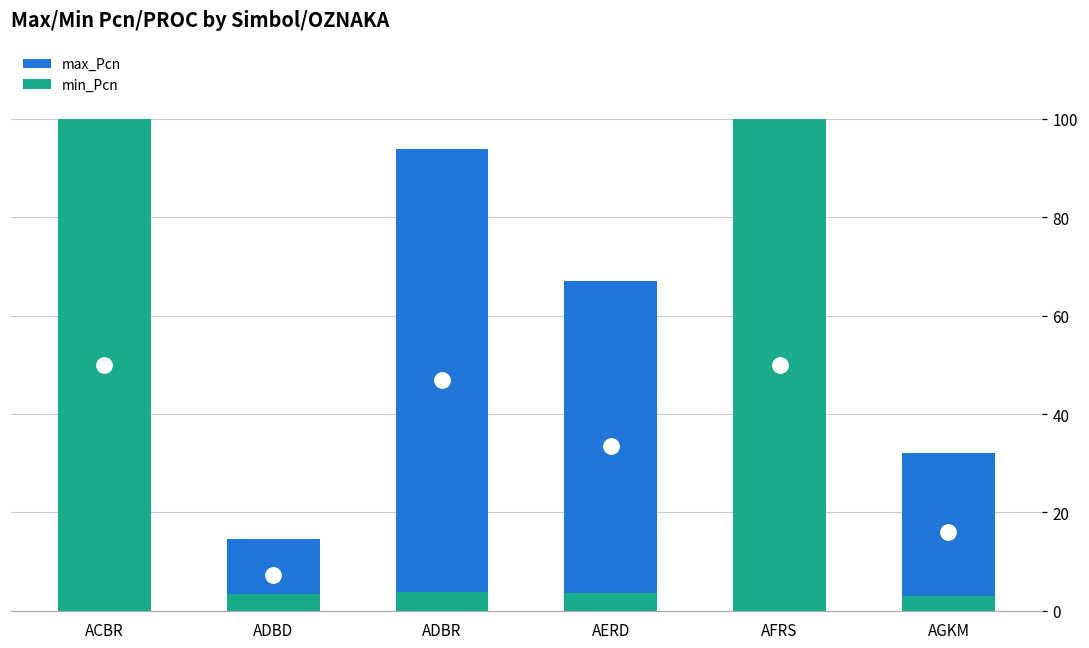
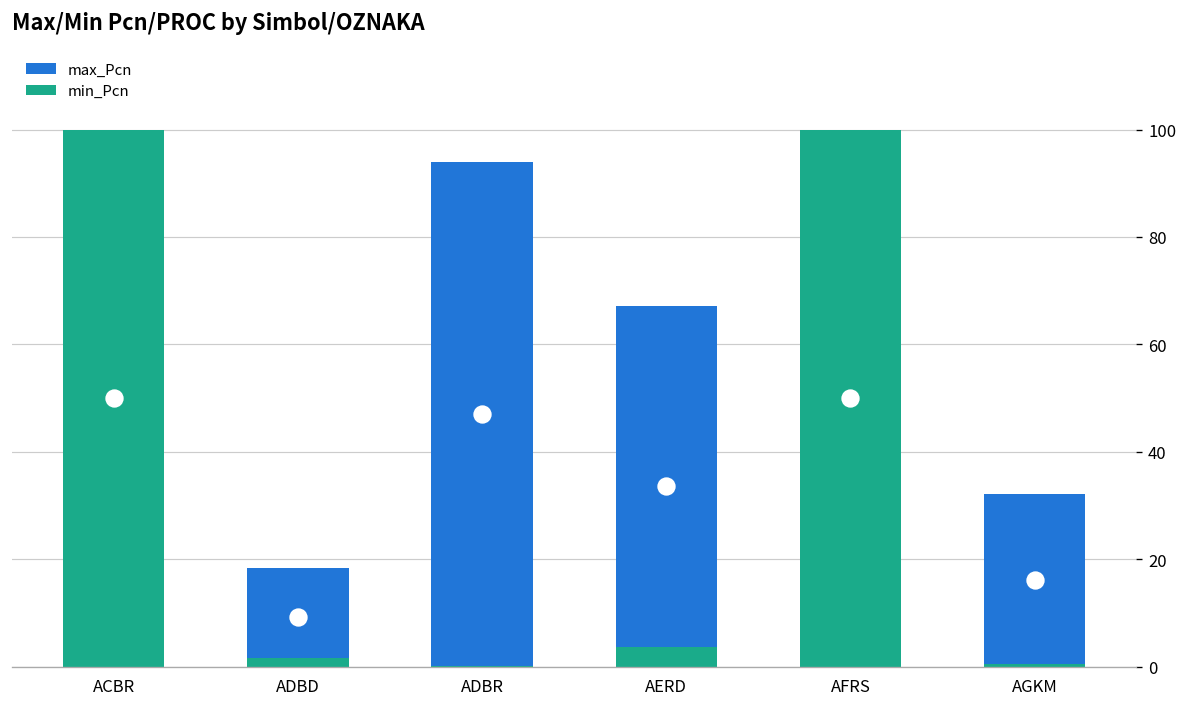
  {
    "max_Pcn": {
      "ACBR": 100,
-     "ADBD": 15,
+     "ADBD": 18,
      "ADBR": 94,
      "AERD": 67,
      "AFRS": 100,
      "AGKM": 32
    },
    "min_Pcn": {
      "ACBR": 100,
-     "ADBD": 3,
-     "ADBR": 4,
+     "ADBD": 2,
+     "ADBR": 0,
      "AFRS": 100,
-     "AGKM": 3
+     "AGKM": 0
    }
  }
